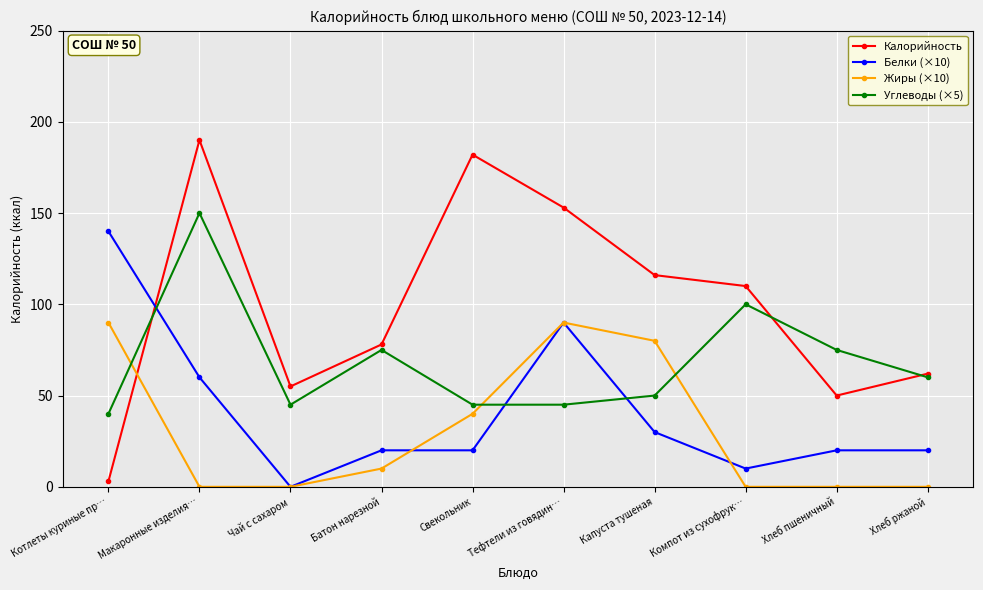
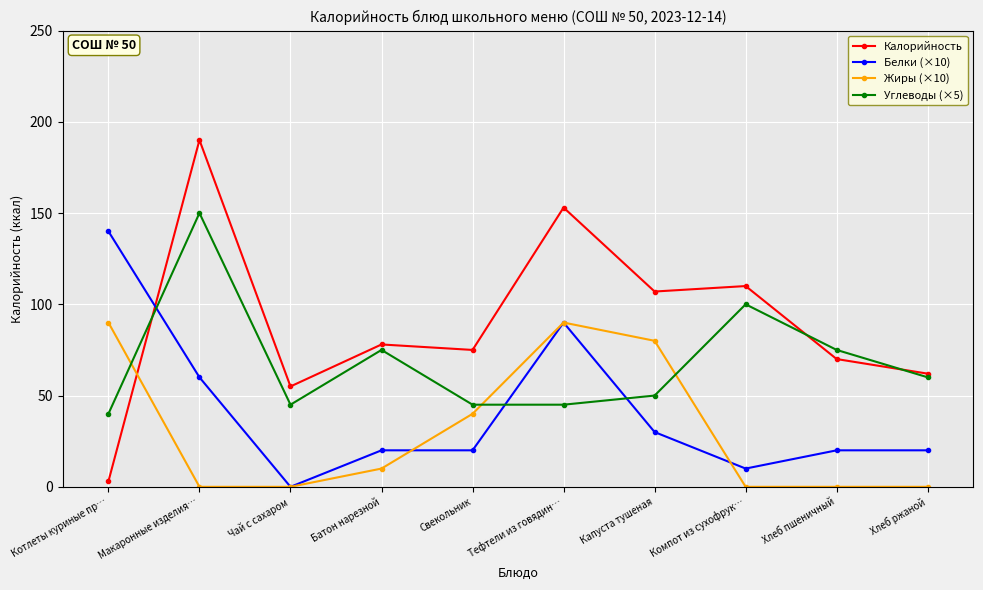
  {
    "Калорийность": {
      "Котлеты куриные пр…": 3,
      "Макаронные изделия…": 190,
      "Чай с сахаром": 55,
      "Батон нарезной": 78,
-     "Свекольник": 182,
+     "Свекольник": 75,
      "Тефтели из говядин…": 153,
-     "Капуста тушеная": 116,
+     "Капуста тушеная": 107,
      "Компот из сухофрук…": 110,
-     "Хлеб пшеничный": 50,
+     "Хлеб пшеничный": 70,
      "Хлеб ржаной": 62
    },
    "Белки (×10)": {
      "Котлеты куриные пр…": 140,
      "Макаронные изделия…": 60,
      "Батон нарезной": 20,
      "Свекольник": 20,
      "Капуста тушеная": 30,
      "Компот из сухофрук…": 10,
      "Хлеб пшеничный": 20,
      "Хлеб ржаной": 20
    },
    "Жиры (×10)": {
      "Котлеты куриные пр…": 90,
      "Макаронные изделия…": 0,
      "Батон нарезной": 10,
      "Свекольник": 40,
      "Капуста тушеная": 80,
      "Компот из сухофрук…": 0,
      "Хлеб пшеничный": 0,
      "Хлеб ржаной": 0
    },
    "Углеводы (×5)": {
      "Котлеты куриные пр…": 40,
      "Макаронные изделия…": 150,
      "Чай с сахаром": 45,
      "Батон нарезной": 75,
      "Свекольник": 45,
      "Тефтели из говядин…": 45,
      "Капуста тушеная": 50,
      "Компот из сухофрук…": 100,
      "Хлеб пшеничный": 75,
      "Хлеб ржаной": 60
    }
  }
